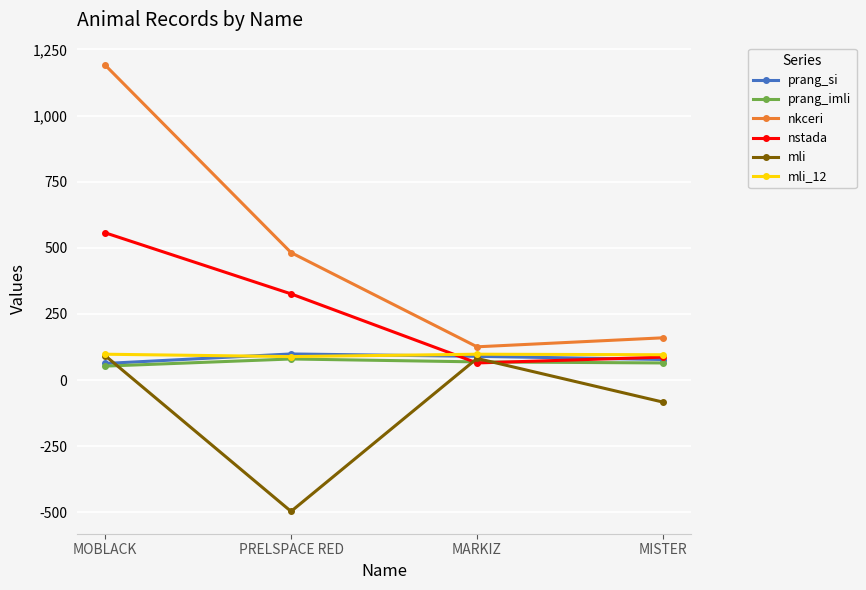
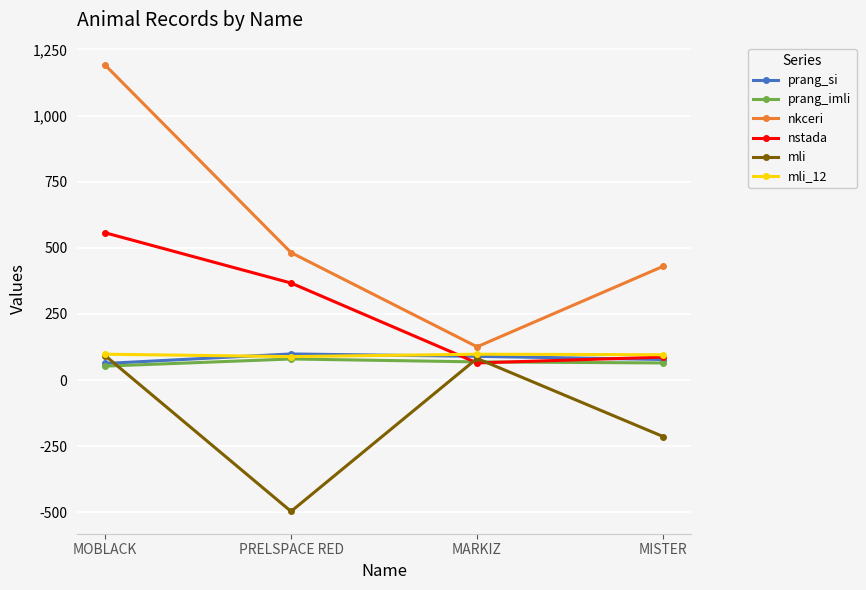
  {
    "prang_si": {
      "MOBLACK": "60",
      "PRELSPACE RED": "100"
    },
    "prang_imli": {
      "MOBLACK": "50",
      "MISTER": "70"
    },
    "nkceri": {
      "MOBLACK": "1,190",
      "PRELSPACE RED": "480",
      "MARKIZ": "130",
-     "MISTER": "160"
+     "MISTER": "430"
    },
    "nstada": {
      "MOBLACK": "560",
-     "PRELSPACE RED": "330"
+     "PRELSPACE RED": "370"
    },
    "mli": {
      "PRELSPACE RED": "-500",
-     "MISTER": "-80"
+     "MISTER": "-210"
    }
  }
